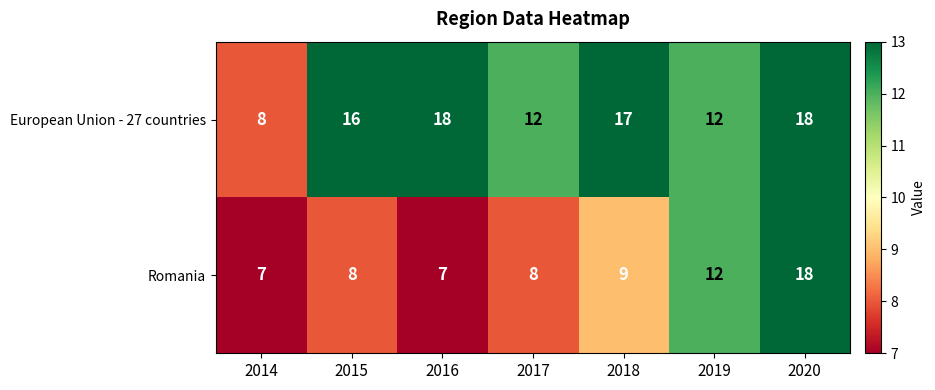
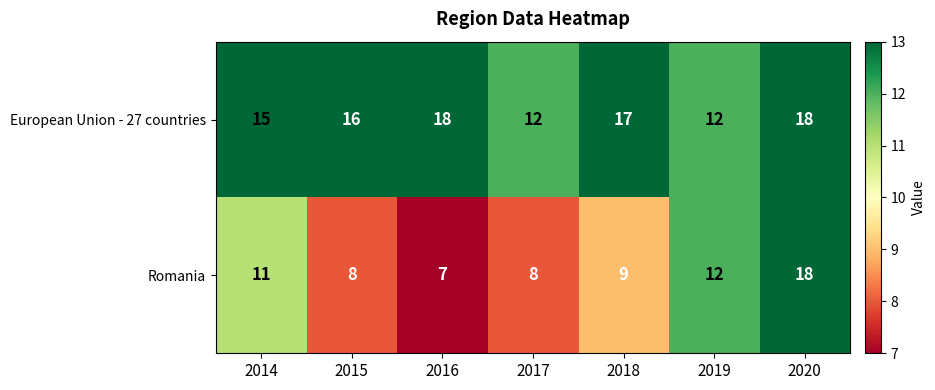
  {
    "European Union - 27 countries": {
-     "2014": 8,
+     "2014": 15,
      "2015": 16,
      "2016": 18,
      "2017": 12,
      "2018": 17,
      "2019": 12,
      "2020": 18
    },
    "Romania": {
-     "2014": 7,
+     "2014": 11,
      "2015": 8,
      "2016": 7,
      "2017": 8,
      "2018": 9,
      "2019": 12,
      "2020": 18
    }
  }
